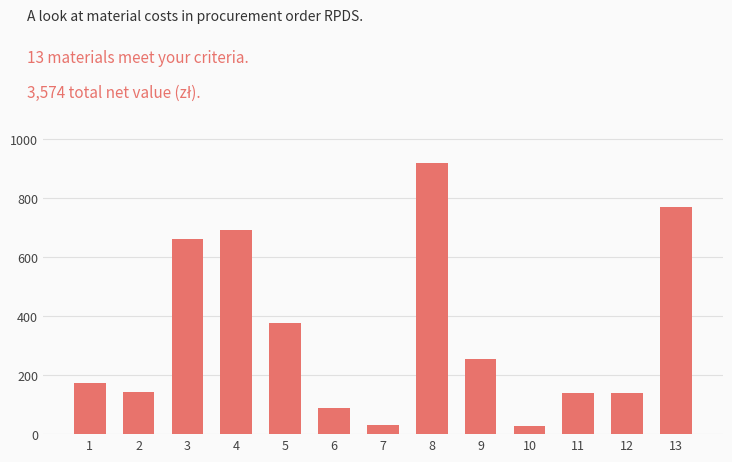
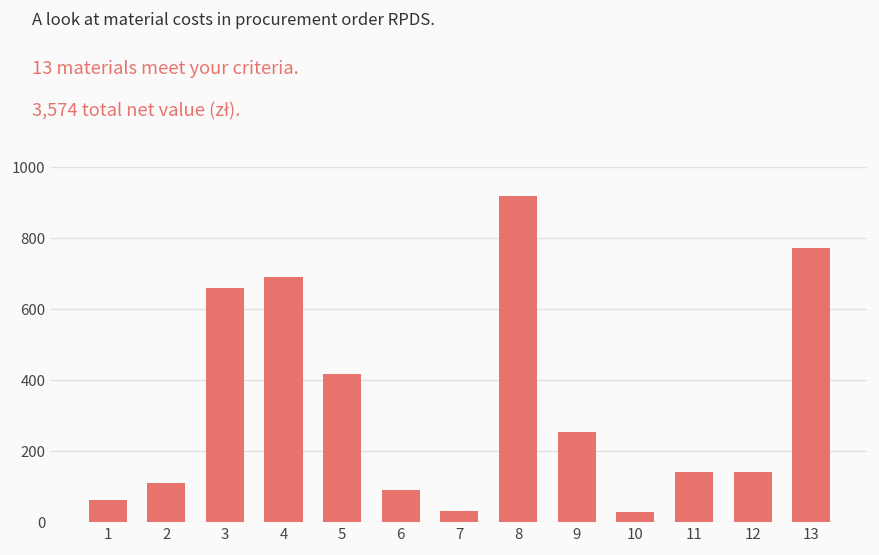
  {
-   "1": 170,
-   "2": 140,
+   "1": 60,
+   "2": 110,
    "3": 660,
    "4": 690,
-   "5": 380,
+   "5": 420,
    "6": 90,
    "7": 30,
    "8": 920,
    "9": 250,
    "10": 30,
    "11": 140,
    "12": 140,
    "13": 770
  }
